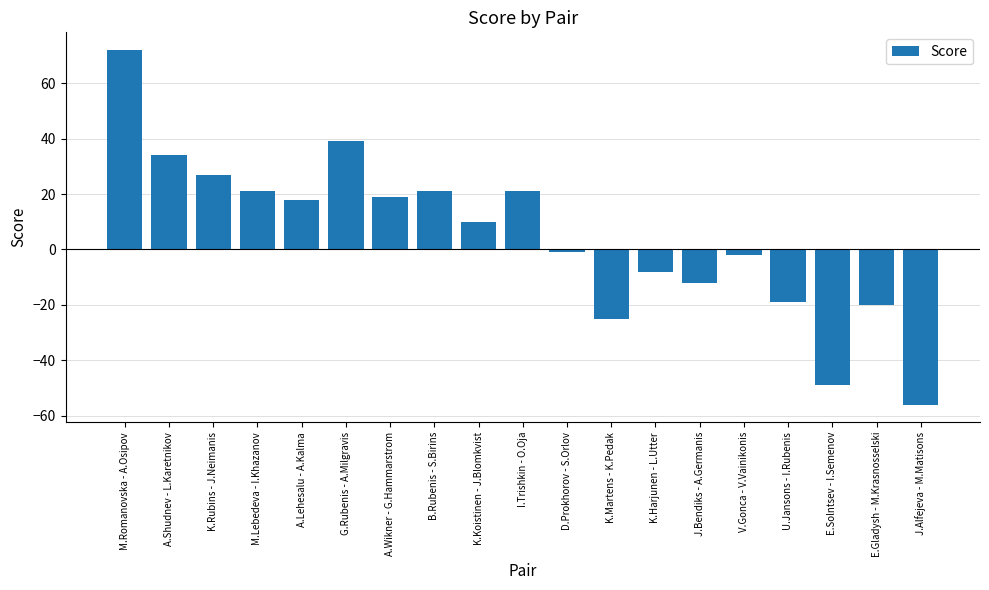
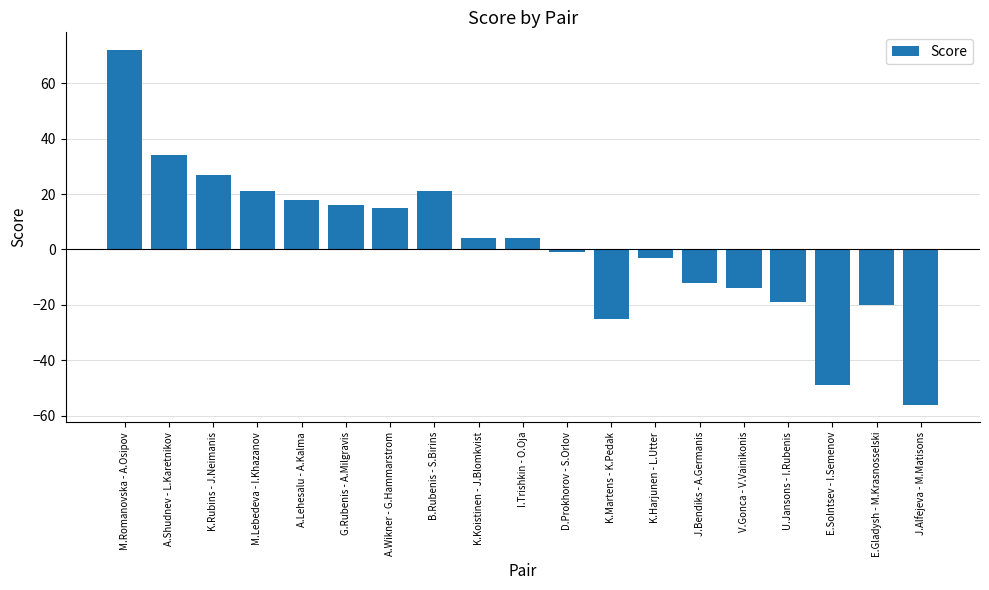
  {
    "M.Romanovska - A.Osipov": 72,
    "A.Shudnev - L.Karetnikov": 34,
    "K.Rubins - J.Neimanis": 27,
    "M.Lebedeva - I.Khazanov": 21,
    "A.Lehesalu - A.Kalma": 18,
-   "G.Rubenis - A.Milgravis": 39,
-   "A.Wikner - G.Hammarstrom": 19,
+   "G.Rubenis - A.Milgravis": 16,
+   "A.Wikner - G.Hammarstrom": 15,
    "B.Rubenis - S.Birins": 21,
-   "K.Koistinen - J.Blomkvist": 10,
-   "I.Trishkin - O.Oja": 21,
+   "K.Koistinen - J.Blomkvist": 4,
+   "I.Trishkin - O.Oja": 4,
    "D.Prokhorov - S.Orlov": -1,
    "K.Martens - K.Pedak": -25,
-   "K.Harjunen - L.Utter": -8,
+   "K.Harjunen - L.Utter": -3,
    "J.Bendiks - A.Germanis": -12,
-   "V.Gonca - V.Vainikonis": -2,
+   "V.Gonca - V.Vainikonis": -14,
    "U.Jansons - I.Rubenis": -19,
    "E.Solntsev - I.Semenov": -49,
    "E.Gladysh - M.Krasnosselski": -20,
    "J.Alfejeva - M.Matisons": -56
  }
